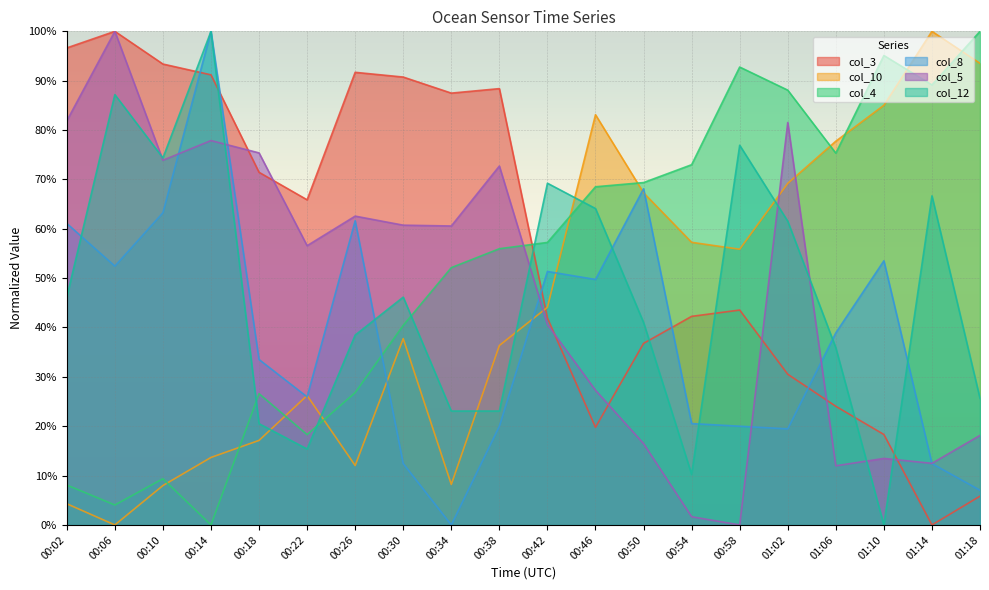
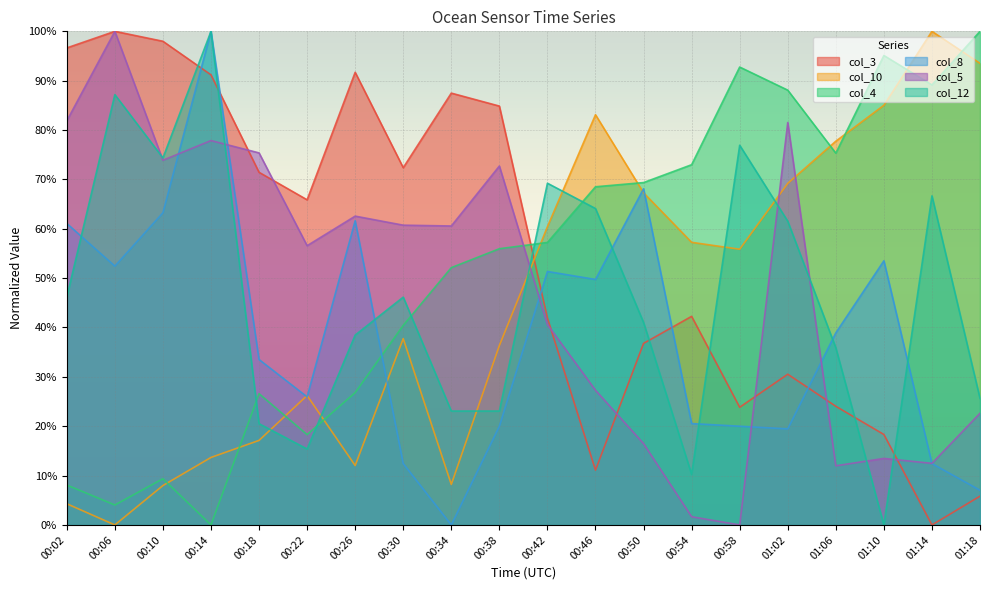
  {
    "col_3": {
      "00:02": "97%",
-     "00:10": "93%",
+     "00:10": "98%",
      "00:14": "91%",
      "00:18": "71%",
      "00:22": "66%",
      "00:26": "92%",
-     "00:30": "91%",
+     "00:30": "72%",
      "00:34": "87%",
-     "00:38": "88%",
+     "00:38": "85%",
      "00:42": "42%",
-     "00:46": "20%",
+     "00:46": "11%",
      "00:50": "37%",
      "00:54": "42%",
-     "00:58": "44%",
+     "00:58": "24%",
      "01:02": "31%",
      "01:06": "24%",
      "01:10": "18%",
      "01:14": "0%",
      "01:18": "6%"
    },
    "col_10": {
      "00:02": "4%",
      "00:06": "0%",
      "00:10": "8%",
      "00:14": "14%",
      "00:18": "17%",
      "00:26": "12%",
      "00:30": "38%",
      "00:34": "8%",
      "00:38": "36%",
-     "00:42": "44%",
+     "00:42": "60%",
      "00:46": "83%",
      "00:50": "67%",
      "00:54": "57%",
      "00:58": "56%",
      "01:02": "69%",
      "01:06": "78%",
      "01:10": "85%",
      "01:14": "100%",
      "01:18": "94%"
    },
    "col_5": {
      "00:02": "82%",
      "00:14": "78%",
      "00:18": "75%",
      "00:22": "57%",
      "00:26": "63%",
      "00:30": "61%",
      "00:34": "61%",
      "00:38": "73%",
      "00:42": "41%",
      "00:46": "27%",
      "00:50": "16%",
      "00:54": "2%",
      "00:58": "0%",
      "01:02": "82%",
      "01:06": "12%",
      "01:10": "13%",
-     "01:18": "18%"
+     "01:18": "23%"
    }
  }
